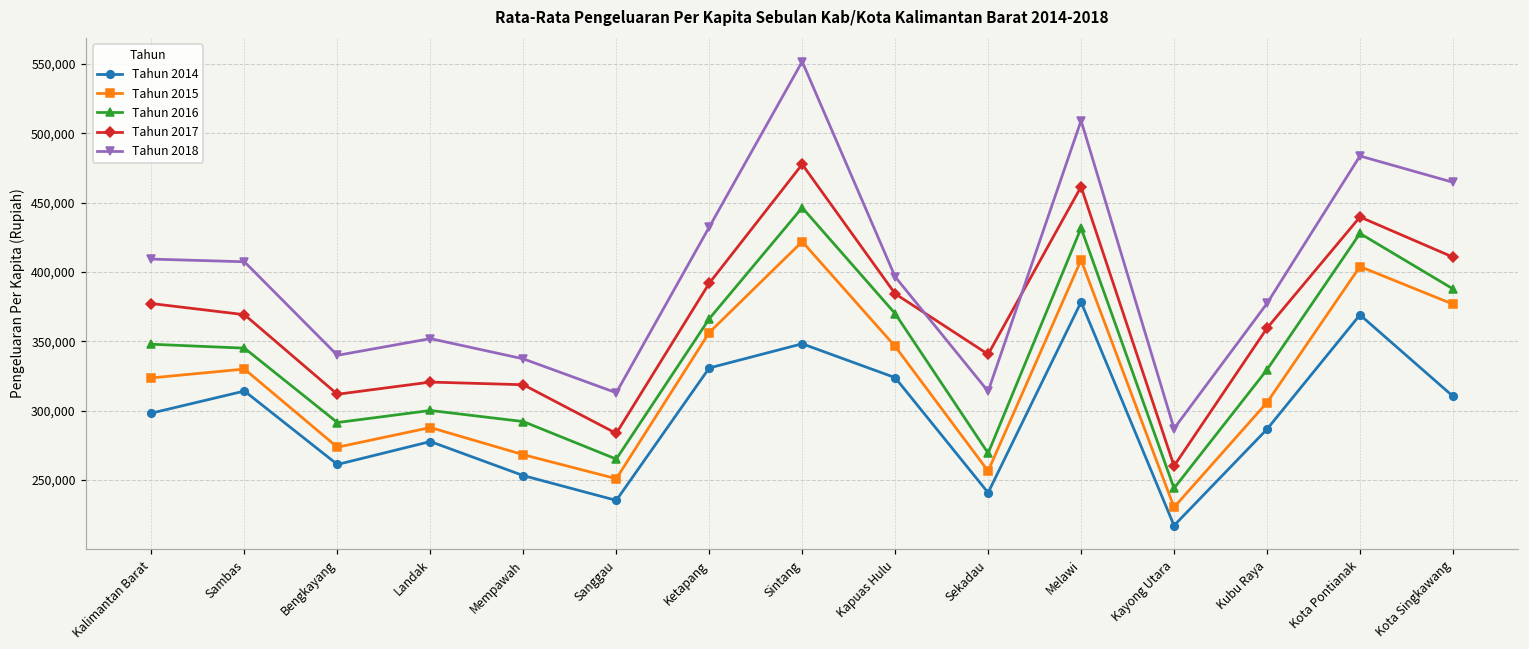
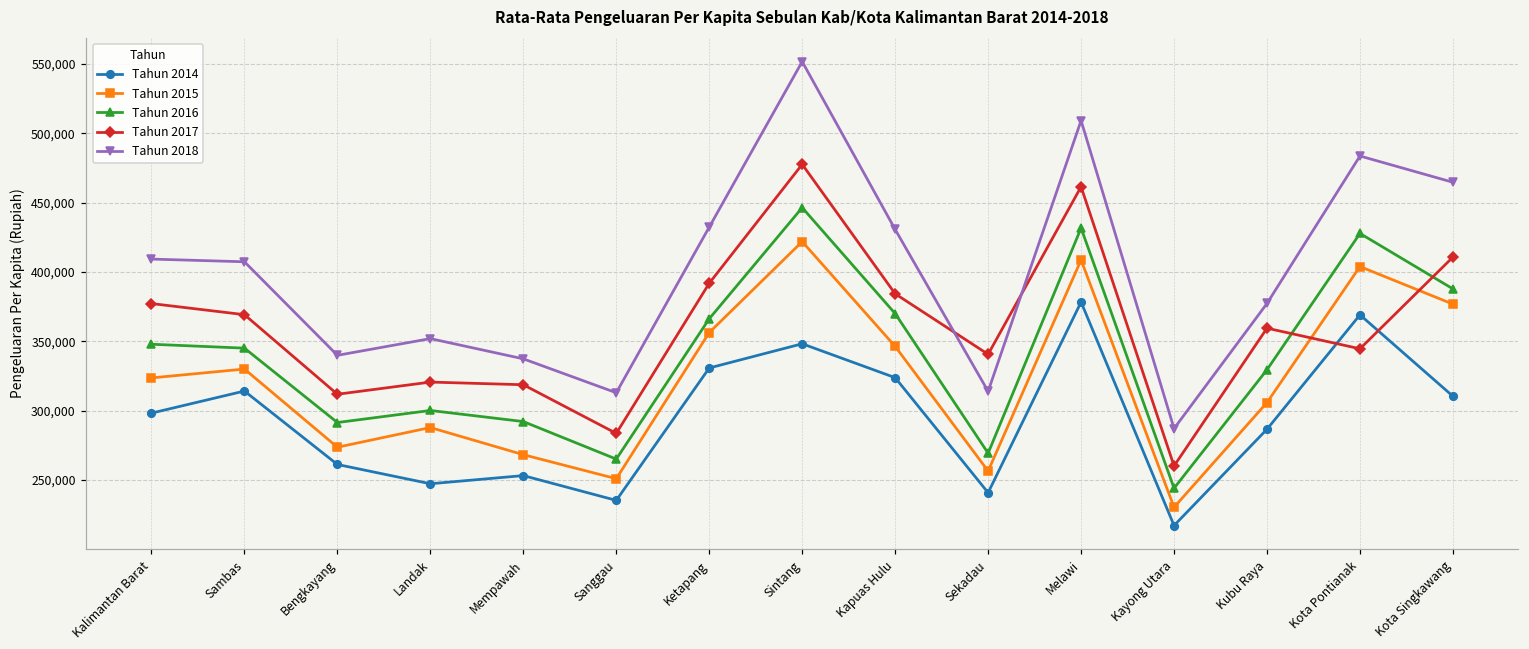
  {
    "Tahun 2014": {
      "Kalimantan Barat": "298,000",
      "Sambas": "314,000",
      "Bengkayang": "261,000",
-     "Landak": "278,000",
+     "Landak": "247,000",
      "Mempawah": "253,000",
      "Sanggau": "235,000",
      "Ketapang": "331,000",
      "Sintang": "348,000",
      "Kapuas Hulu": "324,000",
      "Sekadau": "241,000",
      "Melawi": "378,000",
      "Kayong Utara": "217,000",
      "Kubu Raya": "287,000",
      "Kota Pontianak": "369,000",
      "Kota Singkawang": "310,000"
    },
    "Tahun 2015": {
      "Kalimantan Barat": "324,000",
      "Sambas": "330,000",
      "Bengkayang": "274,000",
      "Landak": "288,000",
      "Mempawah": "268,000",
      "Sanggau": "251,000",
      "Ketapang": "356,000",
      "Sintang": "422,000",
      "Kapuas Hulu": "346,000",
      "Sekadau": "256,000",
      "Melawi": "409,000",
      "Kayong Utara": "230,000",
      "Kubu Raya": "306,000",
      "Kota Pontianak": "404,000",
      "Kota Singkawang": "377,000"
    },
    "Tahun 2016": {
      "Kalimantan Barat": "348,000",
      "Sambas": "345,000",
      "Bengkayang": "291,000",
      "Landak": "300,000",
      "Mempawah": "292,000",
      "Sanggau": "265,000",
      "Ketapang": "366,000",
      "Sintang": "446,000",
      "Kapuas Hulu": "370,000",
      "Sekadau": "269,000",
      "Melawi": "432,000",
      "Kayong Utara": "244,000",
      "Kubu Raya": "330,000",
      "Kota Pontianak": "428,000",
      "Kota Singkawang": "388,000"
    },
    "Tahun 2017": {
      "Kalimantan Barat": "377,000",
      "Sambas": "369,000",
      "Bengkayang": "312,000",
      "Landak": "321,000",
      "Mempawah": "319,000",
      "Sanggau": "284,000",
      "Ketapang": "392,000",
      "Sintang": "478,000",
      "Kapuas Hulu": "384,000",
      "Sekadau": "341,000",
      "Melawi": "461,000",
      "Kayong Utara": "260,000",
      "Kubu Raya": "359,000",
-     "Kota Pontianak": "440,000",
+     "Kota Pontianak": "345,000",
      "Kota Singkawang": "411,000"
    },
    "Tahun 2018": {
      "Kalimantan Barat": "409,000",
      "Sambas": "407,000",
      "Bengkayang": "340,000",
      "Landak": "352,000",
      "Mempawah": "337,000",
      "Sanggau": "313,000",
      "Ketapang": "432,000",
      "Sintang": "552,000",
-     "Kapuas Hulu": "396,000",
+     "Kapuas Hulu": "431,000",
      "Sekadau": "314,000",
      "Melawi": "509,000",
      "Kayong Utara": "287,000",
      "Kubu Raya": "377,000",
      "Kota Pontianak": "484,000",
      "Kota Singkawang": "465,000"
    }
  }
